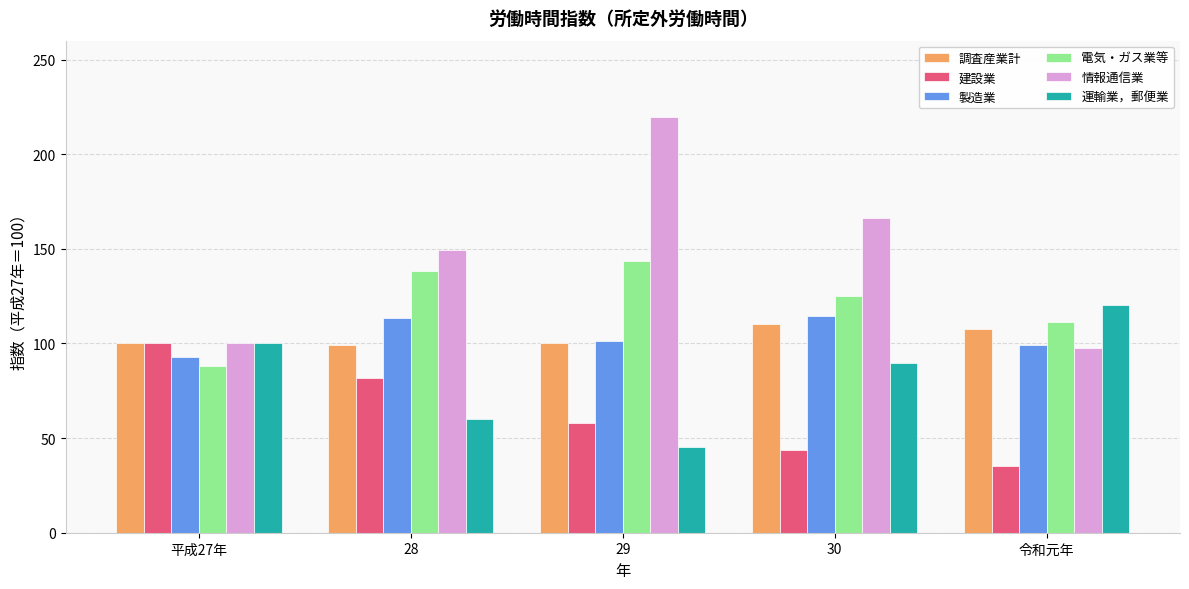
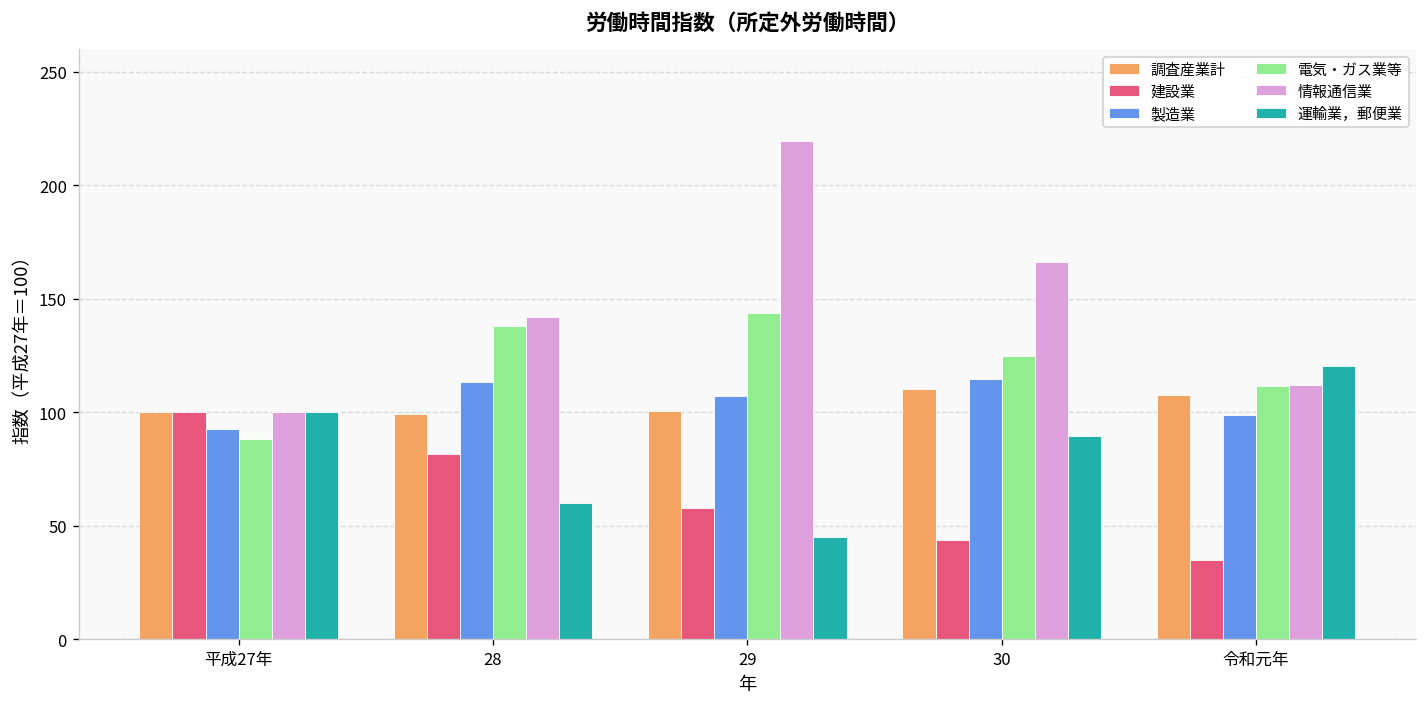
  {
    "調査産業計": {
      "平成27年": 100,
      "28": 99,
      "29": 101,
      "30": 110,
      "令和元年": 108
    },
    "建設業": {
      "平成27年": 100,
      "28": 82,
      "29": 58,
      "30": 44,
      "令和元年": 35
    },
    "製造業": {
      "平成27年": 93,
      "28": 113,
-     "29": 101,
+     "29": 107,
      "30": 115,
      "令和元年": 99
    },
    "電気・ガス業等": {
      "平成27年": 88,
      "28": 138,
      "29": 144,
      "30": 125,
      "令和元年": 112
    },
    "情報通信業": {
      "平成27年": 100,
-     "28": 149,
+     "28": 142,
      "29": 220,
      "30": 166,
-     "令和元年": 98
+     "令和元年": 112
    },
    "運輸業，郵便業": {
      "平成27年": 100,
      "28": 60,
      "29": 45,
      "30": 90,
      "令和元年": 121
    }
  }
